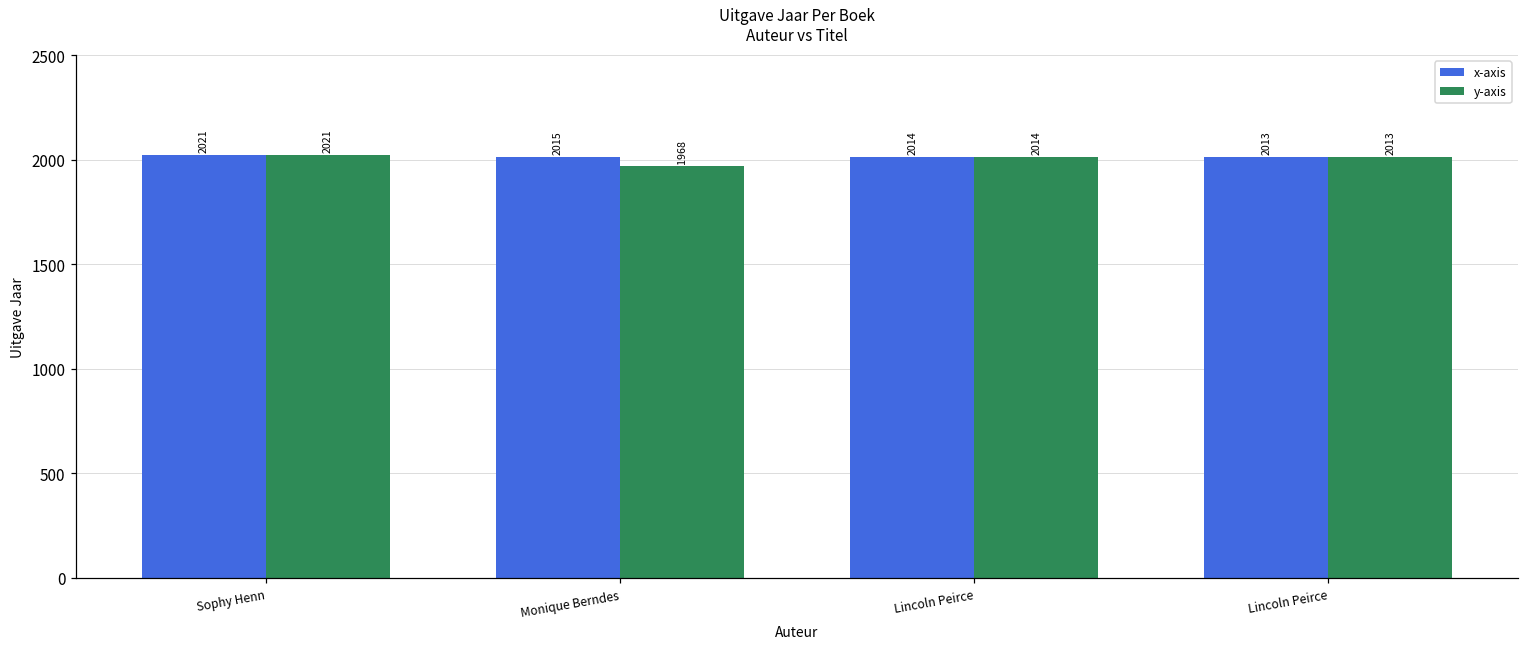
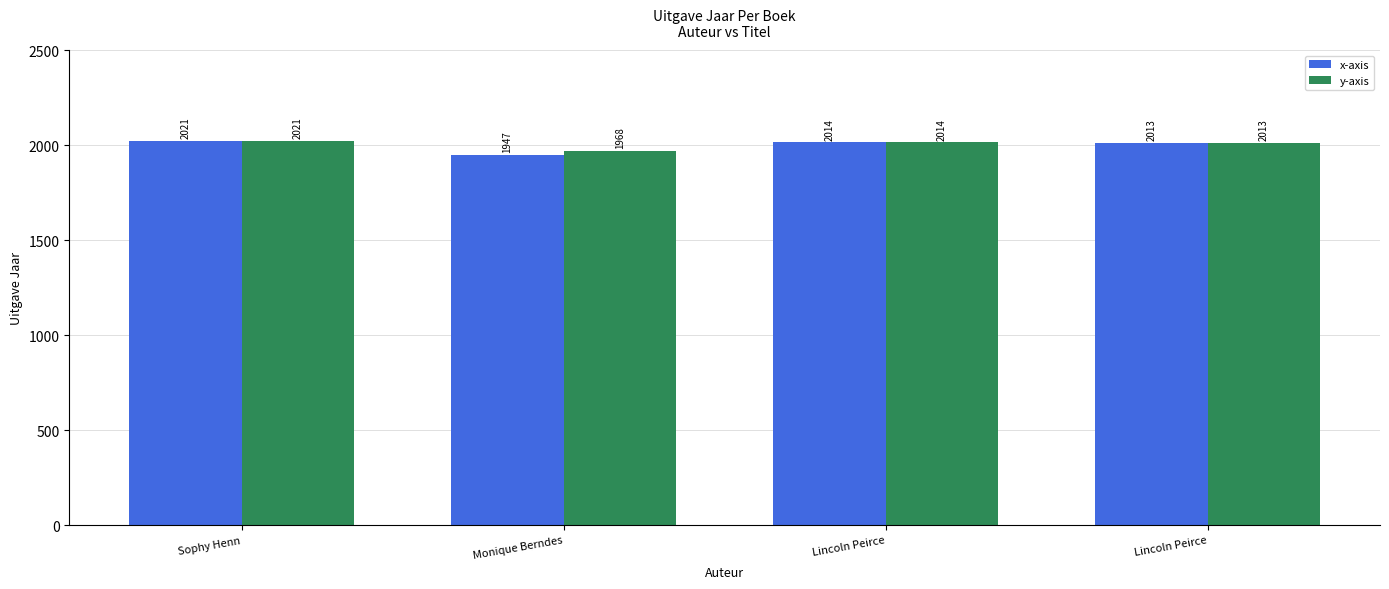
  {
    "x-axis": {
      "Sophy Henn": 2021,
-     "Monique Berndes": 2015
+     "Monique Berndes": 1947
    },
    "y-axis": {
      "Sophy Henn": 2021,
      "Monique Berndes": 1968
    }
  }
